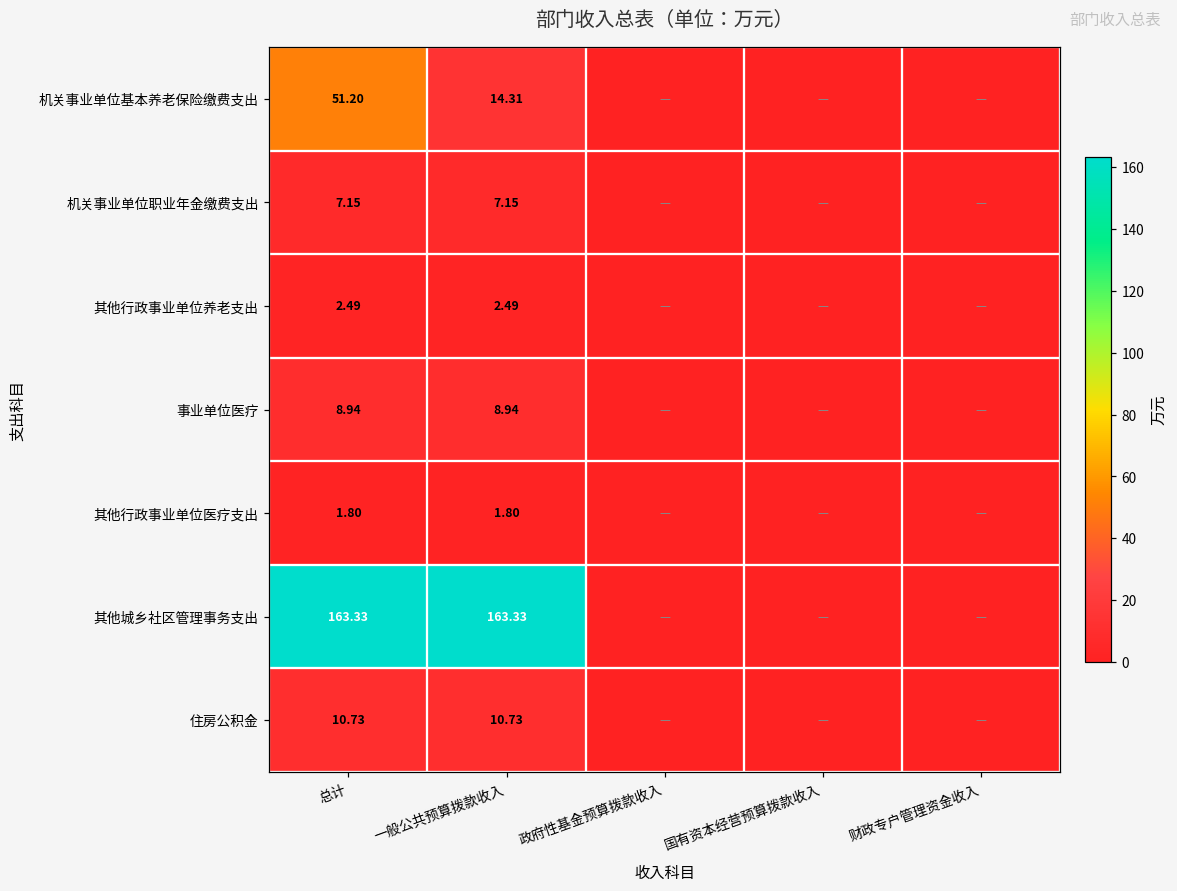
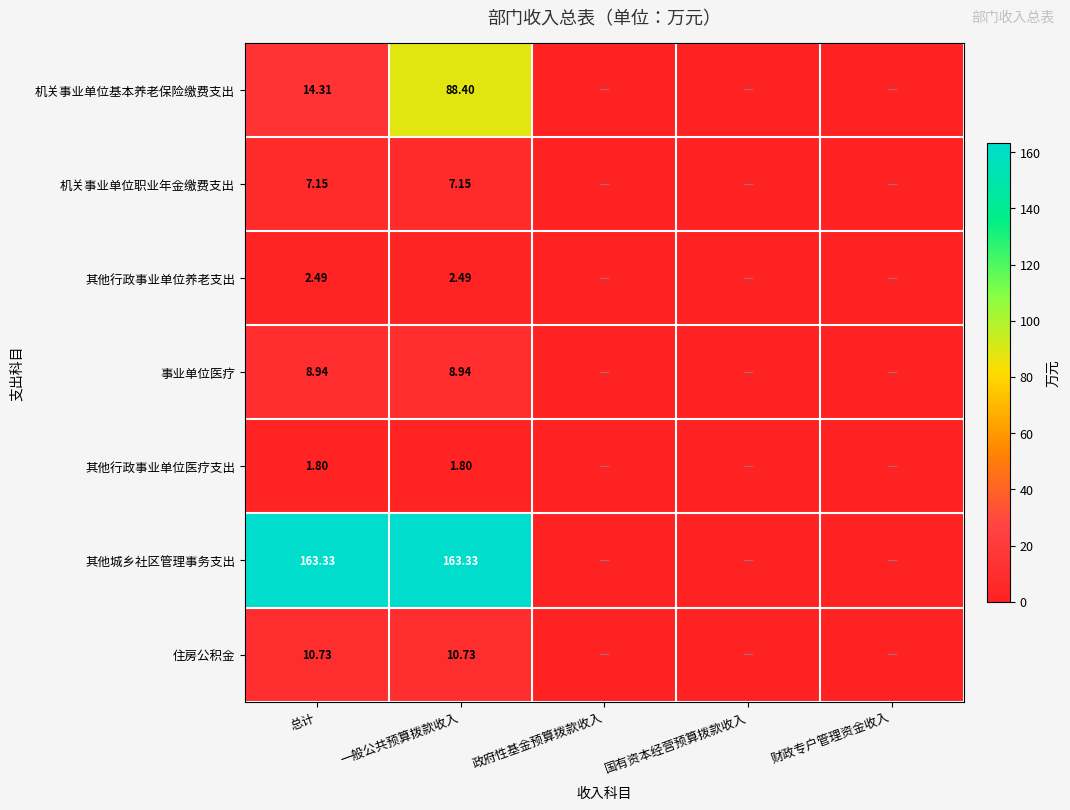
  {
    "机关事业单位基本养老保险缴费支出": {
-     "总计": 51.20,
-     "一般公共预算拨款收入": 14.31
+     "总计": 14.31,
+     "一般公共预算拨款收入": 88.40
    },
    "机关事业单位职业年金缴费支出": {
      "总计": 7.15,
      "一般公共预算拨款收入": 7.15
    },
    "其他行政事业单位养老支出": {
      "总计": 2.49,
      "一般公共预算拨款收入": 2.49
    },
    "事业单位医疗": {
      "总计": 8.94,
      "一般公共预算拨款收入": 8.94
    },
    "其他行政事业单位医疗支出": {
      "总计": 1.80,
      "一般公共预算拨款收入": 1.80
    },
    "其他城乡社区管理事务支出": {
      "总计": 163.33,
      "一般公共预算拨款收入": 163.33
    },
    "住房公积金": {
      "总计": 10.73,
      "一般公共预算拨款收入": 10.73
    }
  }
